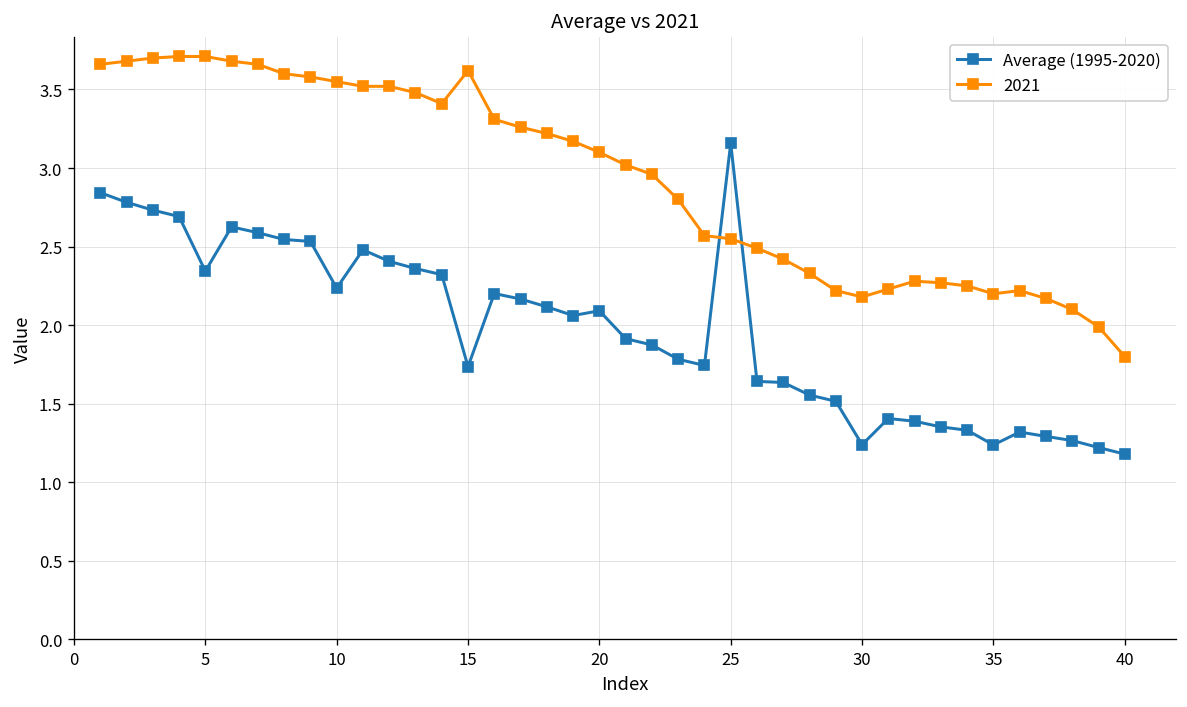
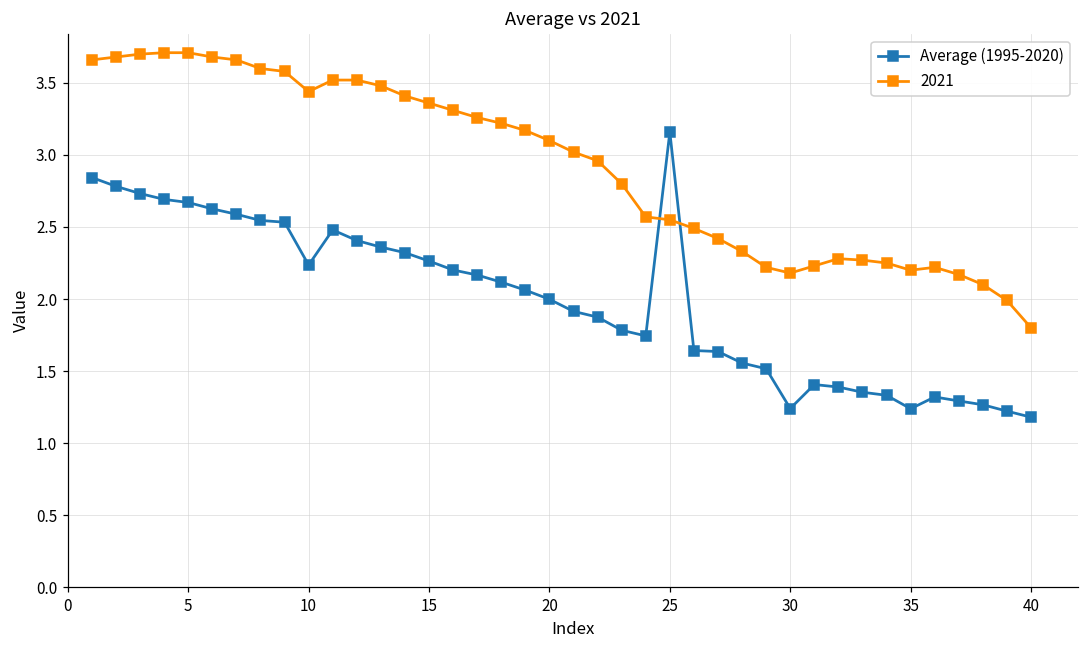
  {
    "Average (1995-2020)": {
-     "5": 2.34,
+     "5": 2.67,
      "10": 2.24,
-     "15": 1.74,
-     "20": 2.09,
+     "15": 2.26,
+     "20": 2.00,
      "25": 3.16,
      "30": 1.24,
      "35": 1.24,
      "40": 1.18
    },
    "2021": {
      "5": 3.71,
-     "10": 3.55,
-     "15": 3.62,
+     "10": 3.44,
+     "15": 3.36,
      "20": 3.10,
      "25": 2.55,
      "30": 2.18,
      "35": 2.20,
      "40": 1.80
    }
  }
